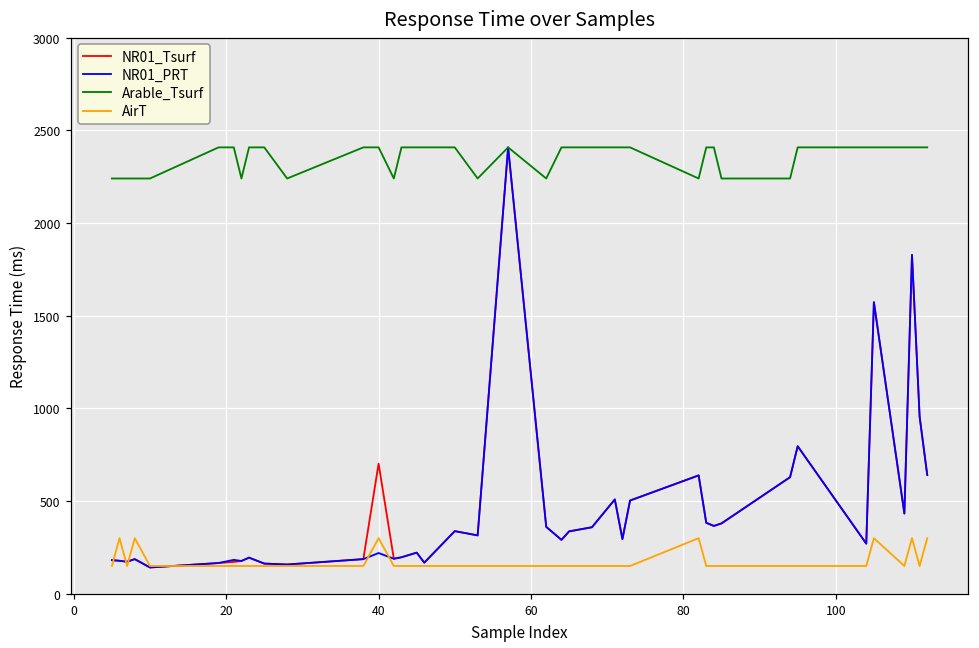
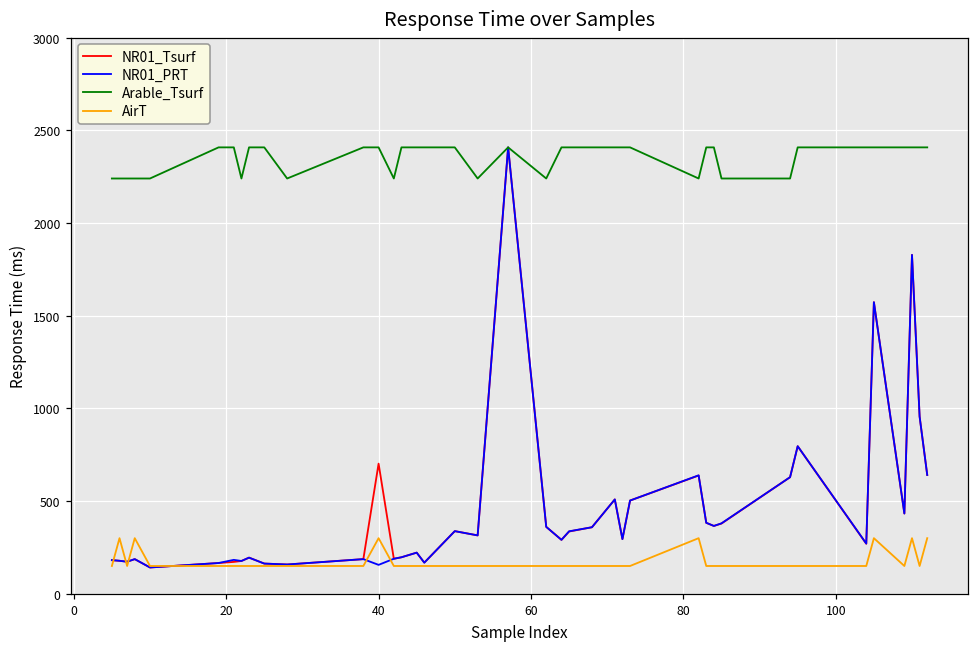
  {
    "NR01_Tsurf": {
      "40": 700
    },
    "NR01_PRT": {
-     "40": 220
+     "40": 160
    },
    "Arable_Tsurf": {
      "40": 2410
    },
    "AirT": {
      "40": 300
    }
  }
